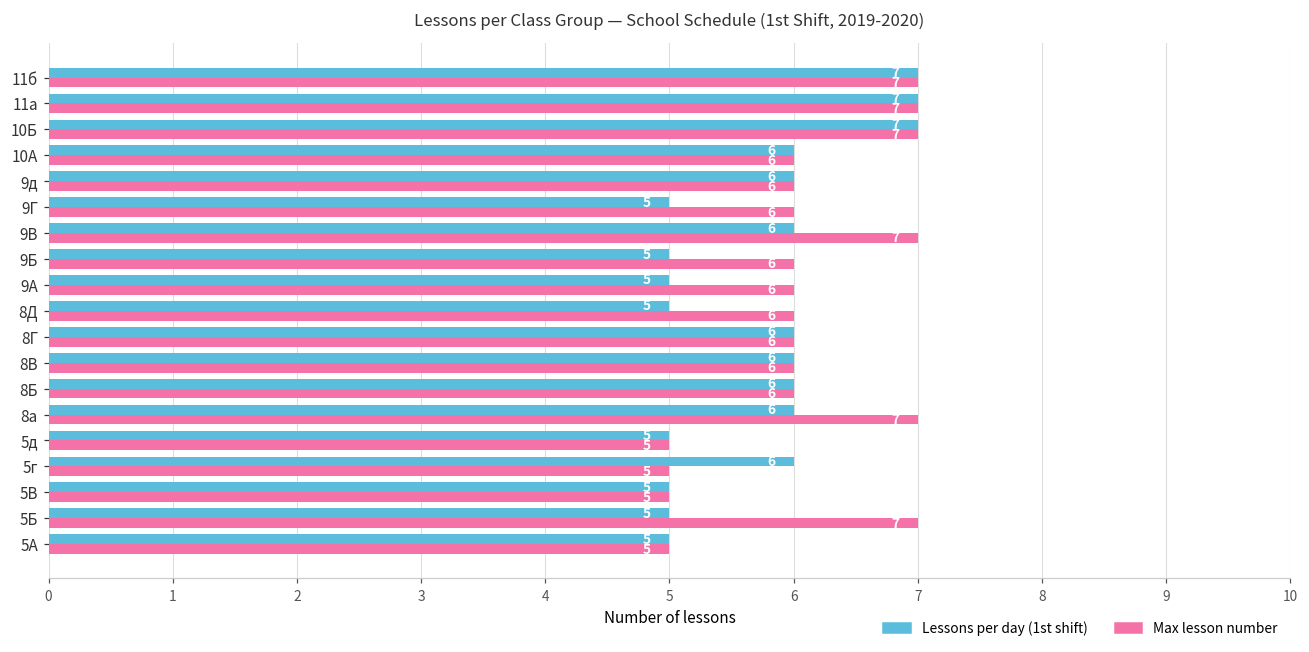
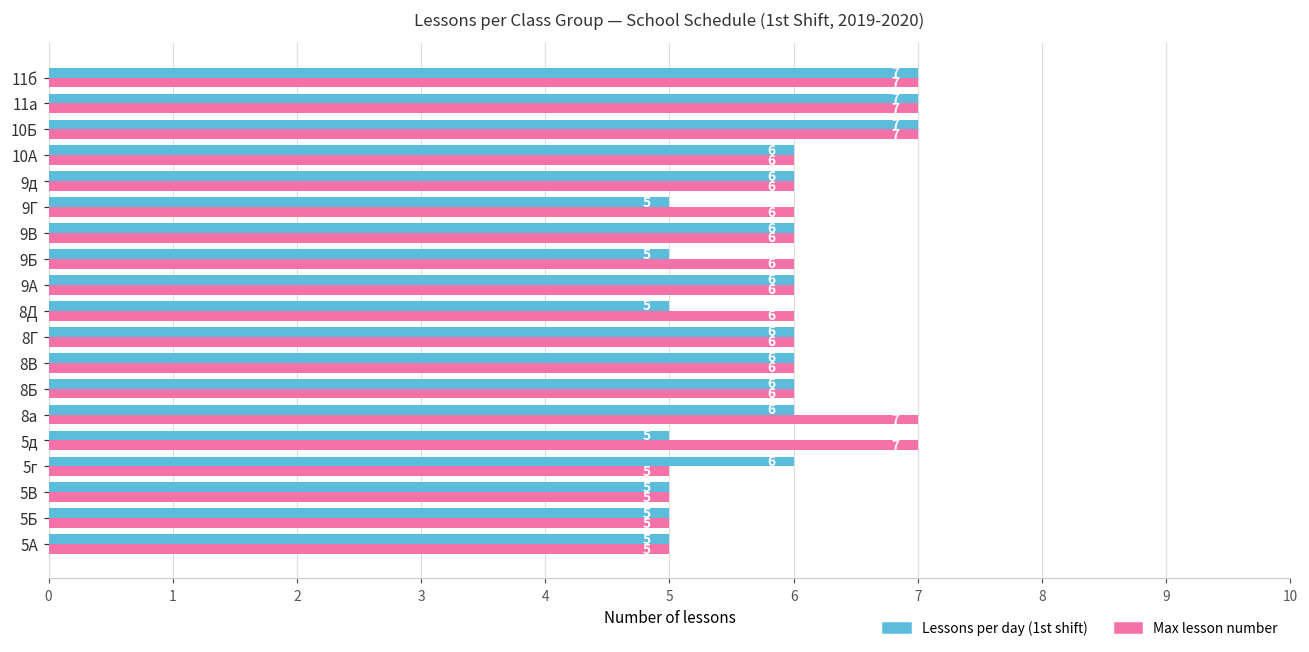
  {
    "Lessons per day (1st shift)": {
      "9Г": 5,
      "9В": 6,
      "9Б": 5,
-     "9А": 5,
+     "9А": 6,
      "8Д": 5,
      "8а": 6,
      "5Б": 5
    },
    "Max lesson number": {
-     "9В": 7,
+     "9В": 6,
      "8а": 7,
-     "5д": 5,
+     "5д": 7,
      "5г": 5,
-     "5Б": 7
+     "5Б": 5
    }
  }
